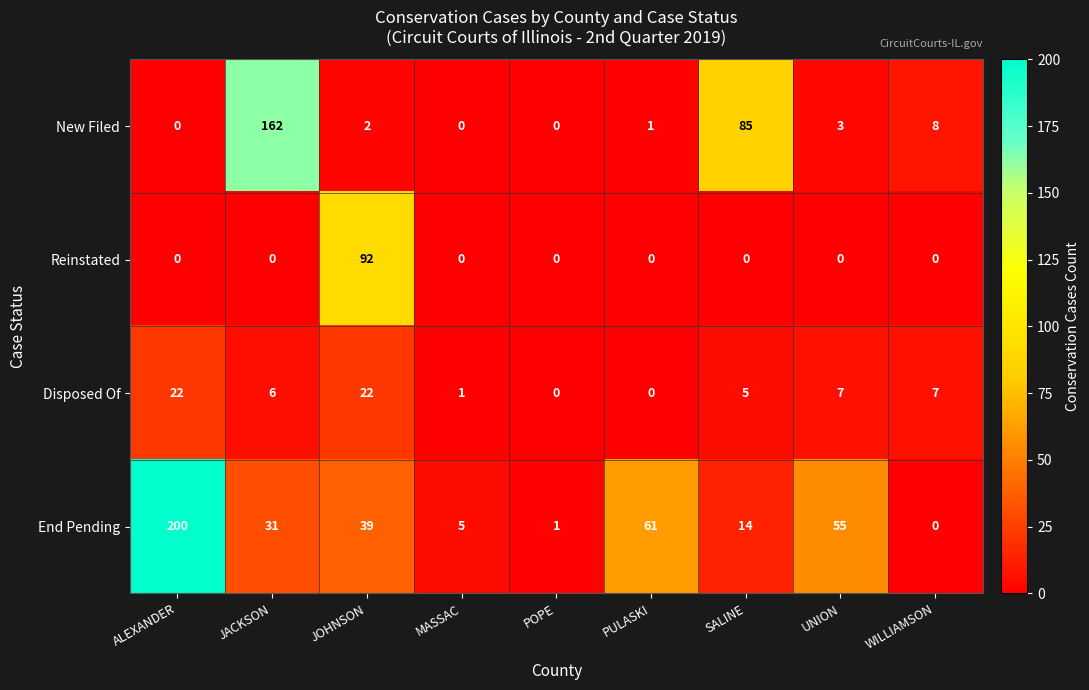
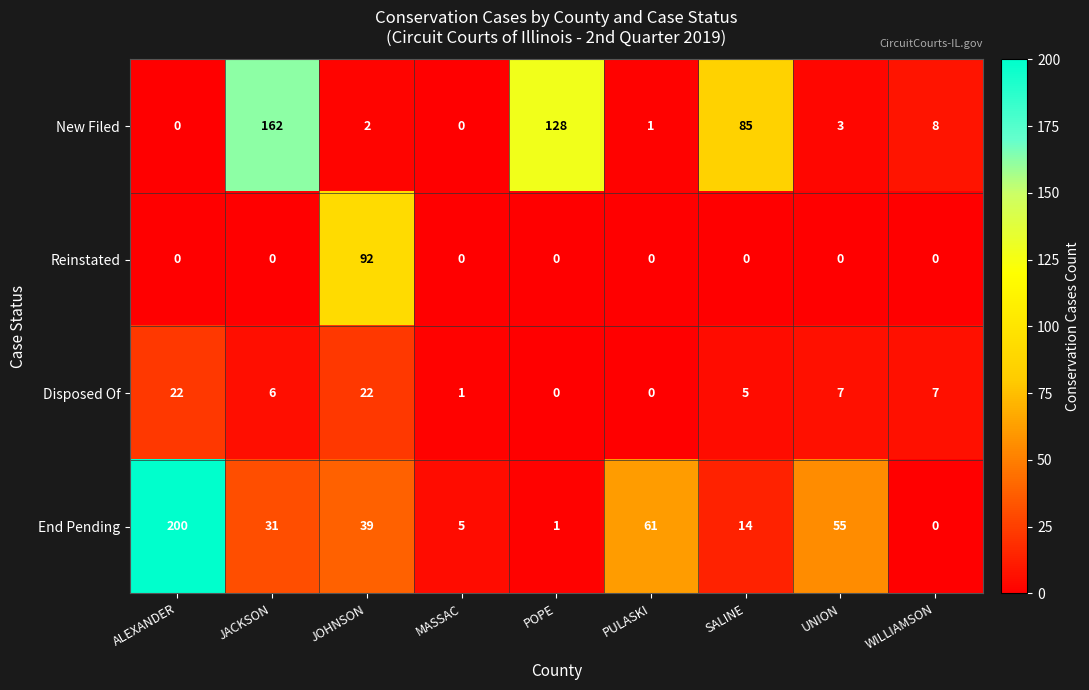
  {
    "New Filed": {
      "ALEXANDER": 0,
      "JACKSON": 162,
      "JOHNSON": 2,
      "MASSAC": 0,
-     "POPE": 0,
+     "POPE": 128,
      "PULASKI": 1,
      "SALINE": 85,
      "UNION": 3,
      "WILLIAMSON": 8
    },
    "Reinstated": {
      "ALEXANDER": 0,
      "JACKSON": 0,
      "JOHNSON": 92,
      "MASSAC": 0,
      "POPE": 0,
      "PULASKI": 0,
      "SALINE": 0,
      "UNION": 0,
      "WILLIAMSON": 0
    },
    "Disposed Of": {
      "ALEXANDER": 22,
      "JACKSON": 6,
      "JOHNSON": 22,
      "MASSAC": 1,
      "POPE": 0,
      "PULASKI": 0,
      "SALINE": 5,
      "UNION": 7,
      "WILLIAMSON": 7
    },
    "End Pending": {
      "ALEXANDER": 200,
      "JACKSON": 31,
      "JOHNSON": 39,
      "MASSAC": 5,
      "POPE": 1,
      "PULASKI": 61,
      "SALINE": 14,
      "UNION": 55,
      "WILLIAMSON": 0
    }
  }
